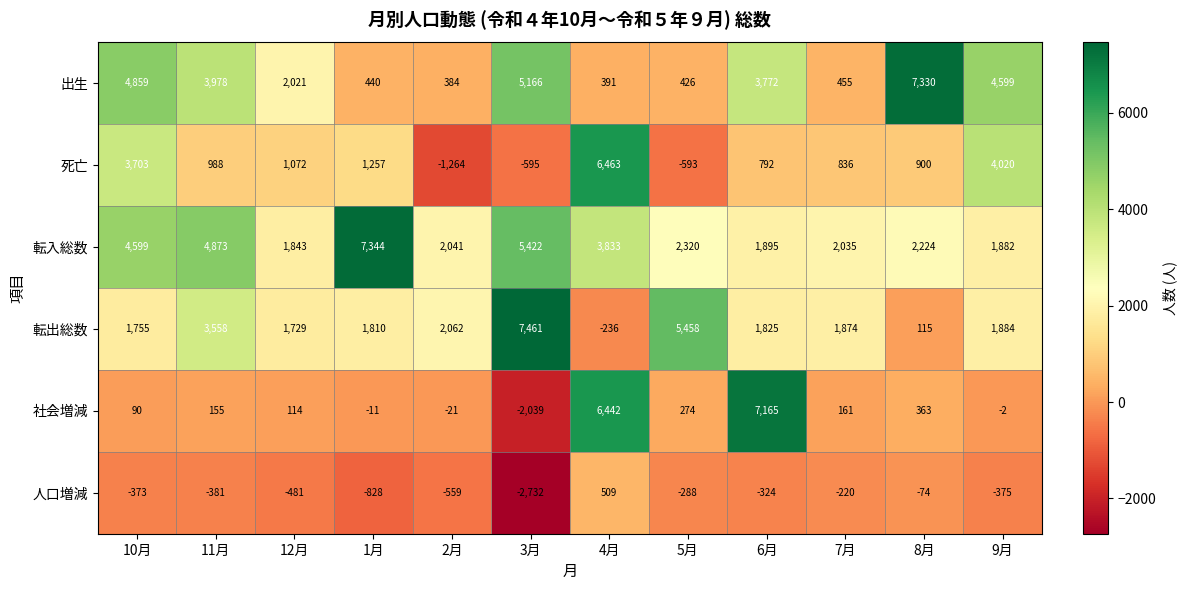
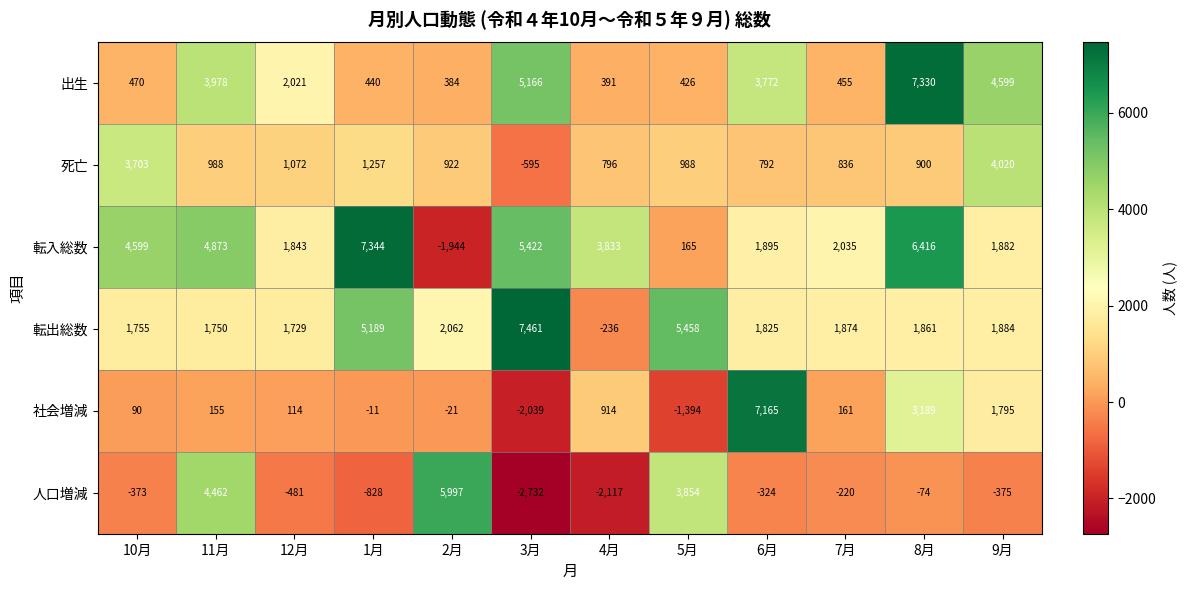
  {
    "出生": {
-     "10月": "4,859",
+     "10月": "470",
      "11月": "3,978",
      "12月": "2,021",
      "1月": "440",
      "2月": "384",
      "3月": "5,166",
      "4月": "391",
      "5月": "426",
      "6月": "3,772",
      "7月": "455",
      "8月": "7,330",
      "9月": "4,599"
    },
    "死亡": {
      "10月": "3,703",
      "11月": "988",
      "12月": "1,072",
      "1月": "1,257",
-     "2月": "-1,264",
+     "2月": "922",
      "3月": "-595",
-     "4月": "6,463",
-     "5月": "-593",
+     "4月": "796",
+     "5月": "988",
      "6月": "792",
      "7月": "836",
      "8月": "900",
      "9月": "4,020"
    },
    "転入総数": {
      "10月": "4,599",
      "11月": "4,873",
      "12月": "1,843",
      "1月": "7,344",
-     "2月": "2,041",
+     "2月": "-1,944",
      "3月": "5,422",
      "4月": "3,833",
-     "5月": "2,320",
+     "5月": "165",
      "6月": "1,895",
      "7月": "2,035",
-     "8月": "2,224",
+     "8月": "6,416",
      "9月": "1,882"
    },
    "転出総数": {
      "10月": "1,755",
-     "11月": "3,558",
+     "11月": "1,750",
      "12月": "1,729",
-     "1月": "1,810",
+     "1月": "5,189",
      "2月": "2,062",
      "3月": "7,461",
      "4月": "-236",
      "5月": "5,458",
      "6月": "1,825",
      "7月": "1,874",
-     "8月": "115",
+     "8月": "1,861",
      "9月": "1,884"
    },
    "社会増減": {
      "10月": "90",
      "11月": "155",
      "12月": "114",
      "1月": "-11",
      "2月": "-21",
      "3月": "-2,039",
-     "4月": "6,442",
-     "5月": "274",
+     "4月": "914",
+     "5月": "-1,394",
      "6月": "7,165",
      "7月": "161",
-     "8月": "363",
-     "9月": "-2"
+     "8月": "3,189",
+     "9月": "1,795"
    },
    "人口増減": {
      "10月": "-373",
-     "11月": "-381",
+     "11月": "4,462",
      "12月": "-481",
      "1月": "-828",
-     "2月": "-559",
+     "2月": "5,997",
      "3月": "-2,732",
-     "4月": "509",
-     "5月": "-288",
+     "4月": "-2,117",
+     "5月": "3,854",
      "6月": "-324",
      "7月": "-220",
      "8月": "-74",
      "9月": "-375"
    }
  }
